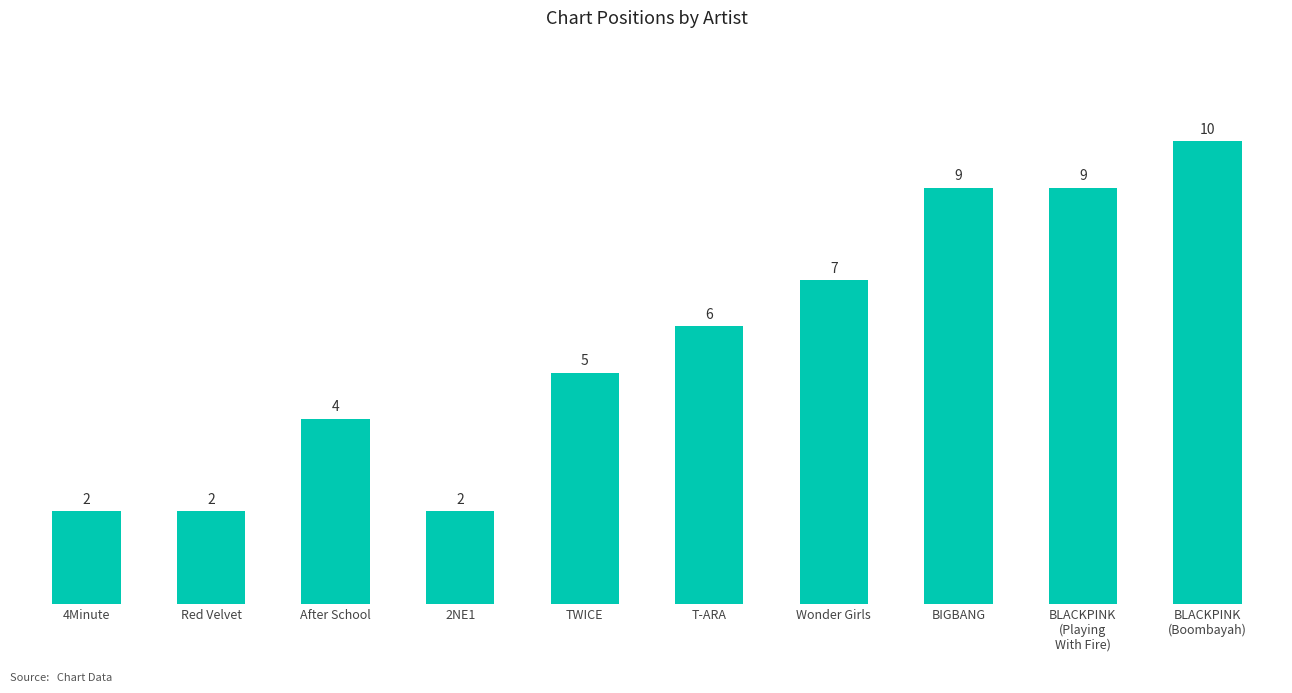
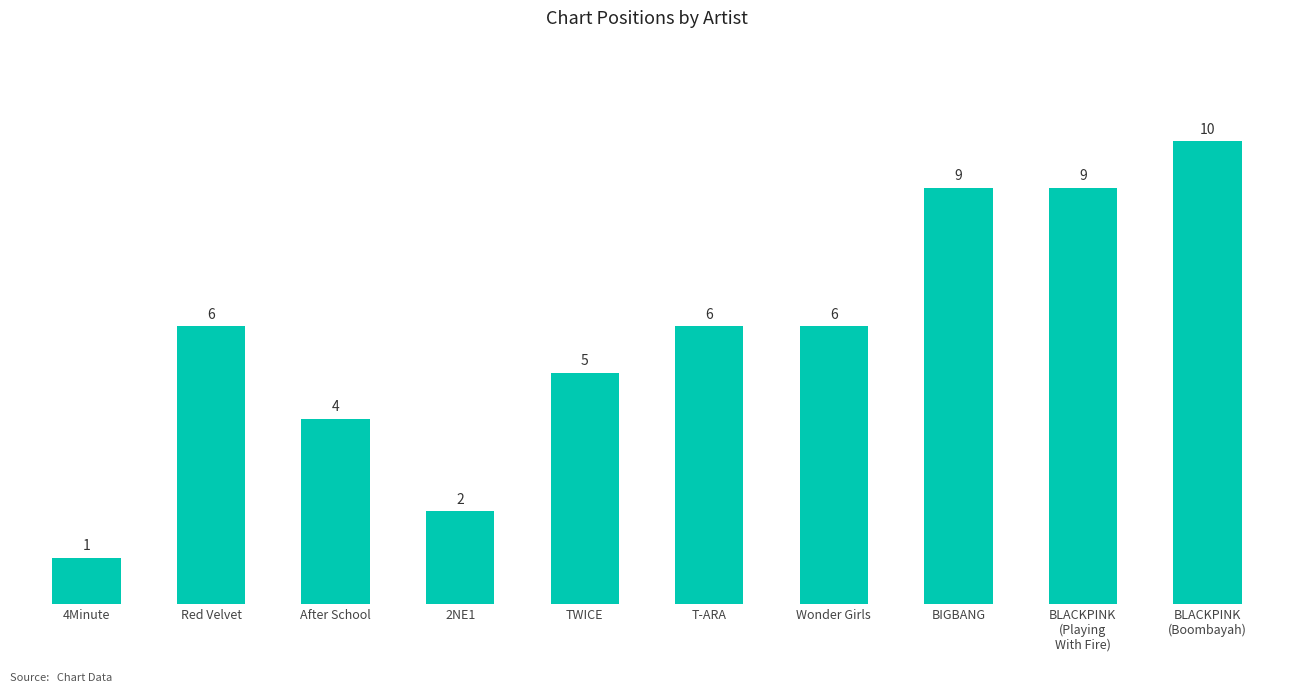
  {
-   "4Minute": 2,
-   "Red Velvet": 2,
+   "4Minute": 1,
+   "Red Velvet": 6,
    "After School": 4,
    "2NE1": 2,
    "TWICE": 5,
    "T-ARA": 6,
-   "Wonder Girls": 7,
+   "Wonder Girls": 6,
    "BIGBANG": 9,
    "BLACKPINK (Playing With Fire)": 9,
    "BLACKPINK (Boombayah)": 10
  }
